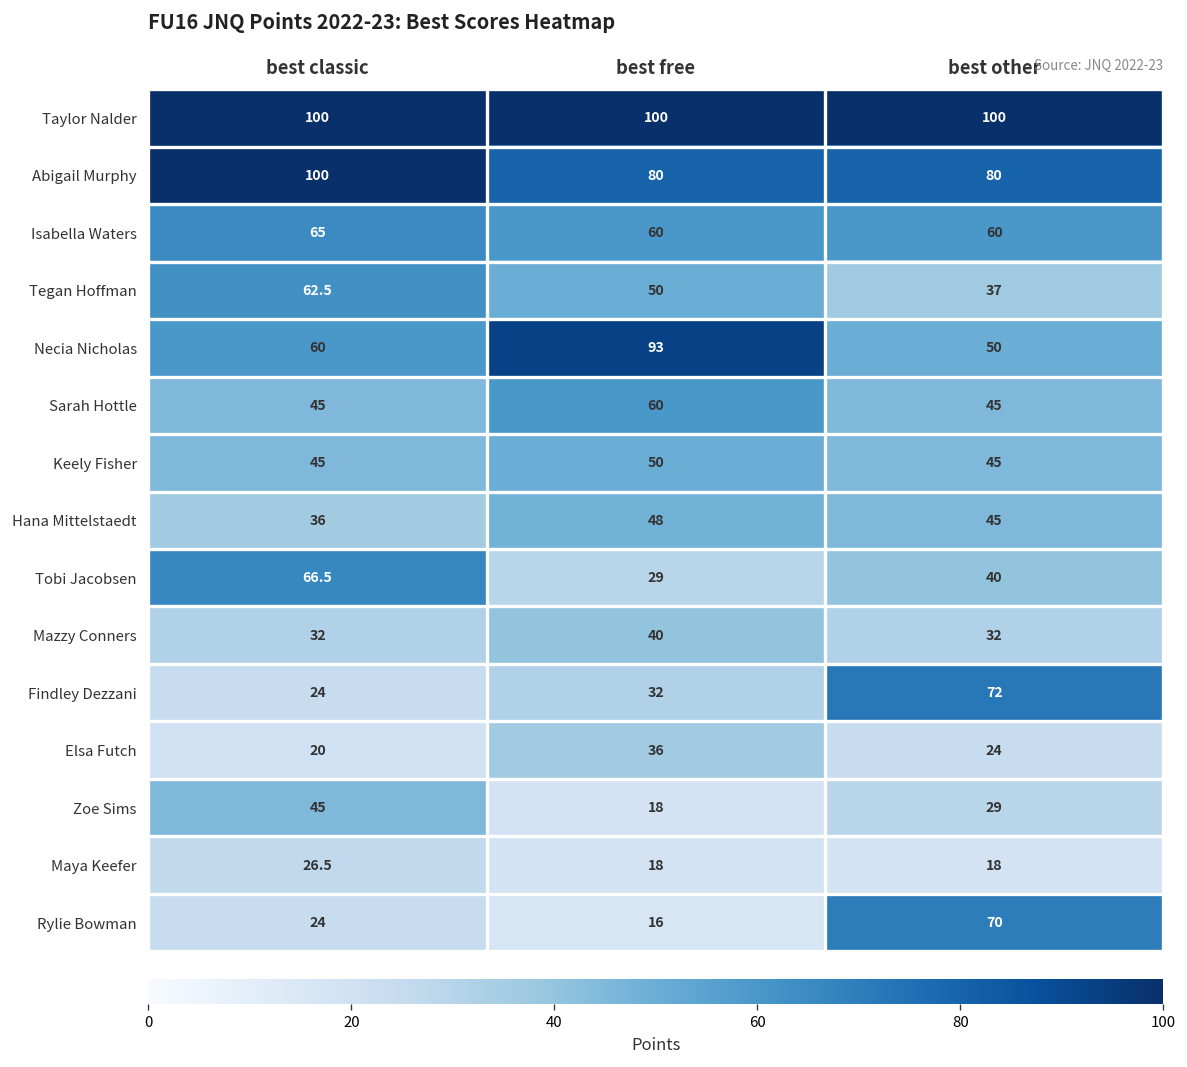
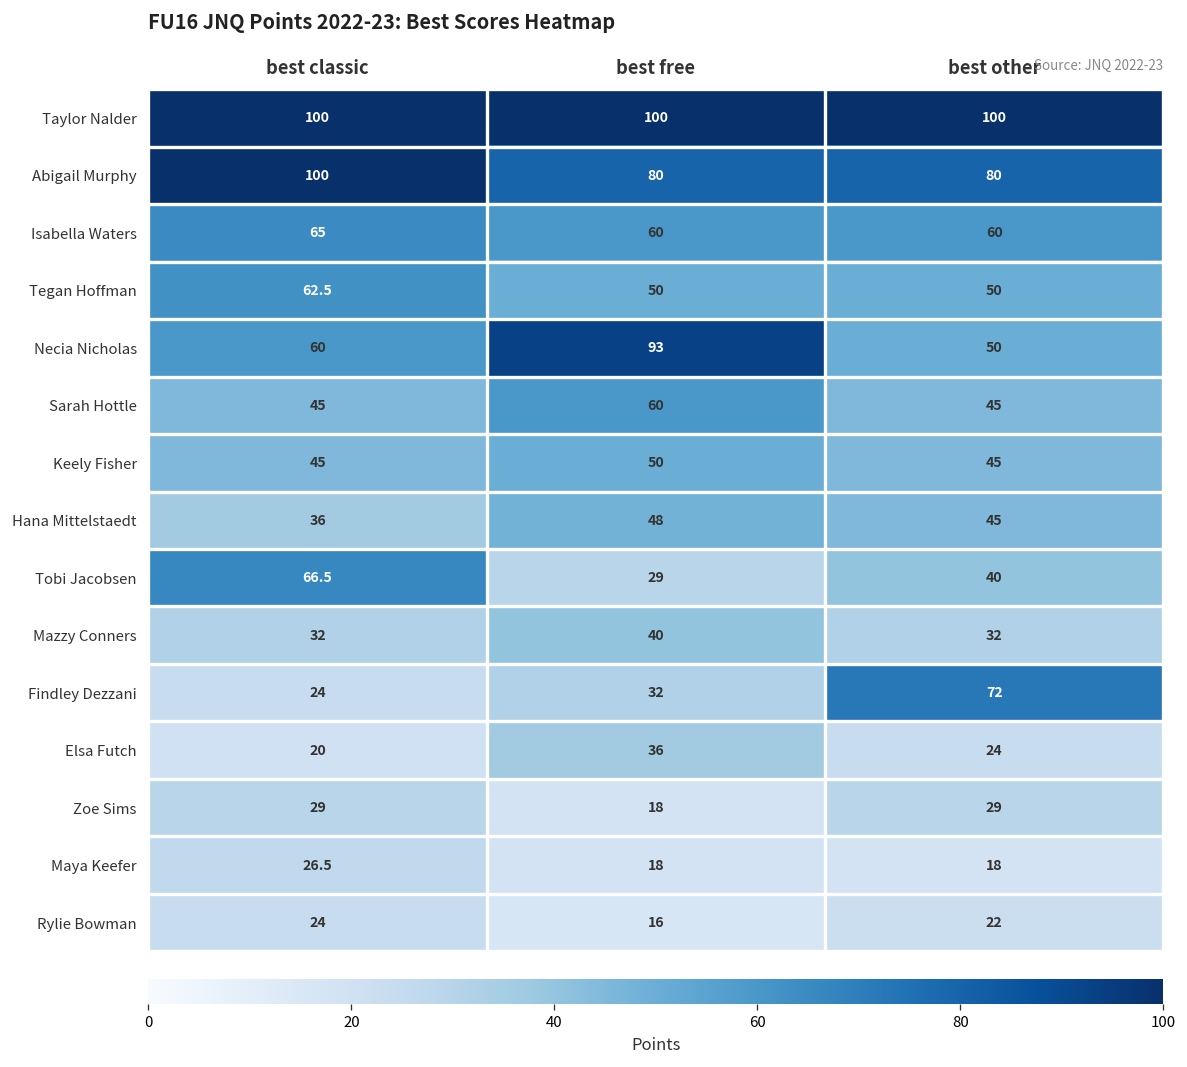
  {
    "Taylor Nalder": {
      "best classic": 100,
      "best free": 100,
      "best other": 100
    },
    "Abigail Murphy": {
      "best classic": 100,
      "best free": 80,
      "best other": 80
    },
    "Isabella Waters": {
      "best classic": 65,
      "best free": 60,
      "best other": 60
    },
    "Tegan Hoffman": {
      "best classic": 62.5,
      "best free": 50,
-     "best other": 37
+     "best other": 50
    },
    "Necia Nicholas": {
      "best classic": 60,
      "best free": 93,
      "best other": 50
    },
    "Sarah Hottle": {
      "best classic": 45,
      "best free": 60,
      "best other": 45
    },
    "Keely Fisher": {
      "best classic": 45,
      "best free": 50,
      "best other": 45
    },
    "Hana Mittelstaedt": {
      "best classic": 36,
      "best free": 48,
      "best other": 45
    },
    "Tobi Jacobsen": {
      "best classic": 66.5,
      "best free": 29,
      "best other": 40
    },
    "Mazzy Conners": {
      "best classic": 32,
      "best free": 40,
      "best other": 32
    },
    "Findley Dezzani": {
      "best classic": 24,
      "best free": 32,
      "best other": 72
    },
    "Elsa Futch": {
      "best classic": 20,
      "best free": 36,
      "best other": 24
    },
    "Zoe Sims": {
-     "best classic": 45,
+     "best classic": 29,
      "best free": 18,
      "best other": 29
    },
    "Maya Keefer": {
      "best classic": 26.5,
      "best free": 18,
      "best other": 18
    },
    "Rylie Bowman": {
      "best classic": 24,
      "best free": 16,
-     "best other": 70
+     "best other": 22
    }
  }
